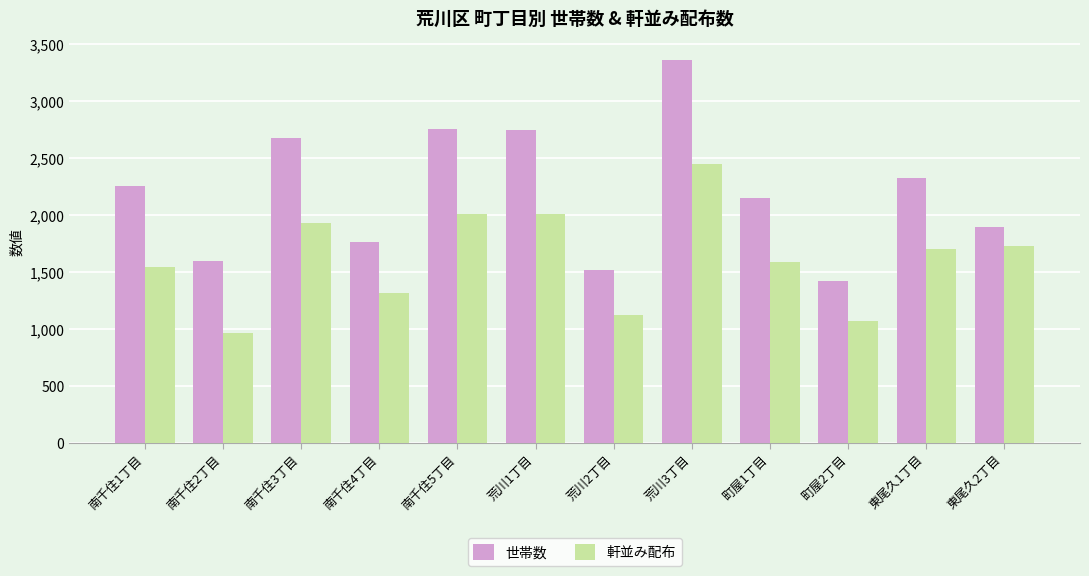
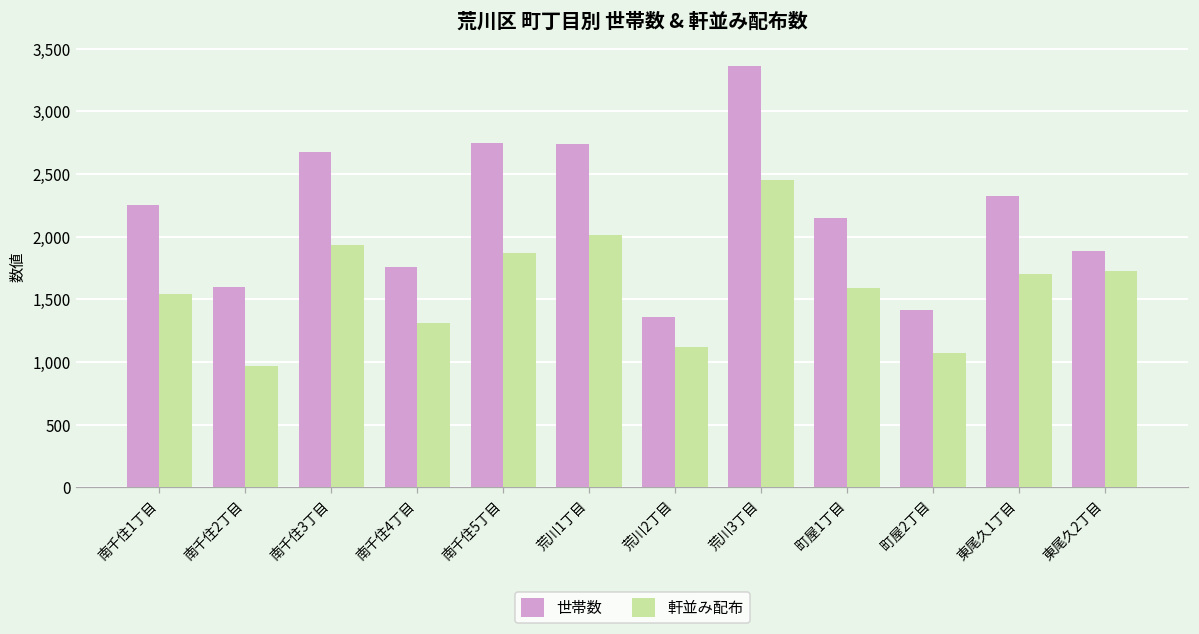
  {
    "世帯数": {
      "南千住1丁目": "2,260",
      "南千住2丁目": "1,600",
      "南千住3丁目": "2,670",
      "南千住4丁目": "1,760",
      "南千住5丁目": "2,750",
      "荒川1丁目": "2,740",
-     "荒川2丁目": "1,520",
+     "荒川2丁目": "1,360",
      "荒川3丁目": "3,360",
      "町屋1丁目": "2,150",
      "町屋2丁目": "1,420",
      "東尾久1丁目": "2,320",
      "東尾久2丁目": "1,890"
    },
    "軒並み配布": {
      "南千住1丁目": "1,540",
      "南千住2丁目": "970",
      "南千住3丁目": "1,930",
      "南千住4丁目": "1,310",
-     "南千住5丁目": "2,010",
+     "南千住5丁目": "1,870",
      "荒川1丁目": "2,010",
      "荒川2丁目": "1,120",
      "荒川3丁目": "2,450",
      "町屋1丁目": "1,590",
      "町屋2丁目": "1,070",
      "東尾久1丁目": "1,700",
      "東尾久2丁目": "1,730"
    }
  }
